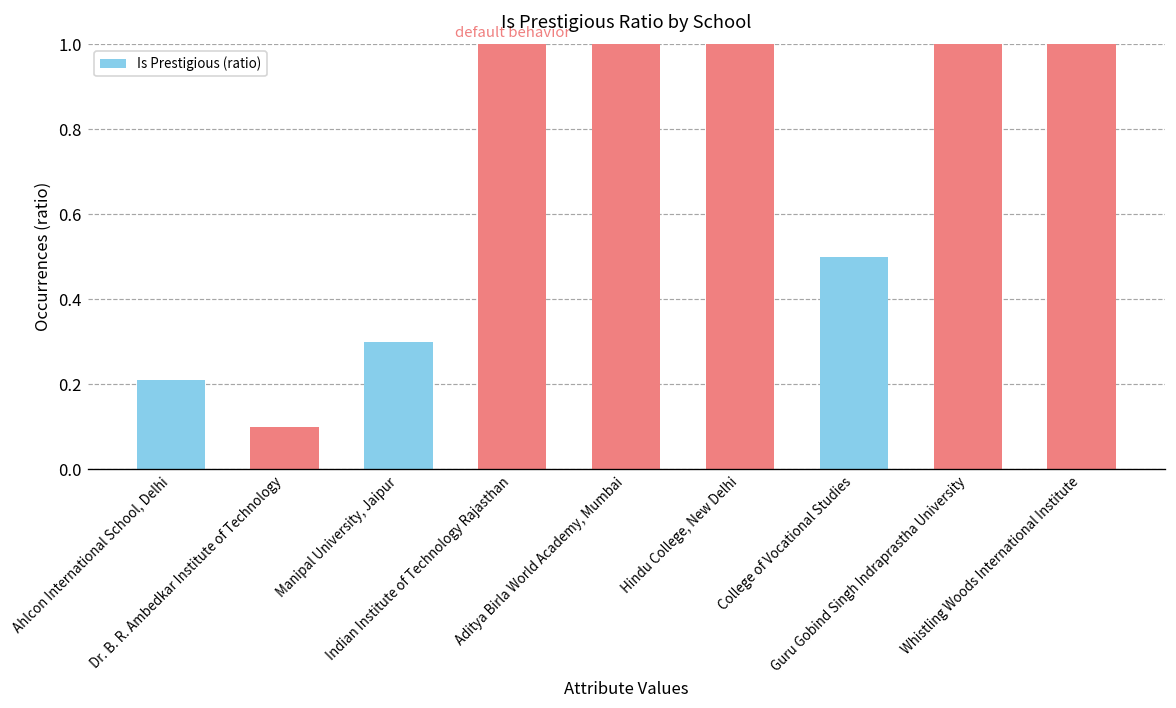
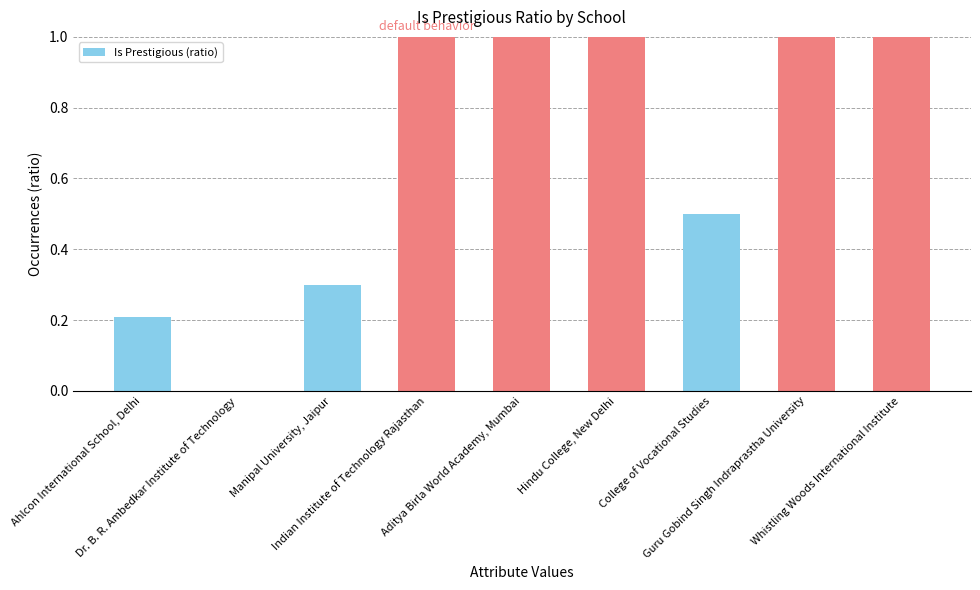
  {
    "Ahlcon International School, Delhi": 0.21,
-   "Dr. B. R. Ambedkar Institute of Technology": 0.1,
+   "Dr. B. R. Ambedkar Institute of Technology": 0.0,
    "Manipal University, Jaipur": 0.3,
    "Indian Institute of Technology Rajasthan": 1.0,
    "Aditya Birla World Academy, Mumbai": 1.0,
    "Hindu College, New Delhi": 1.0,
    "College of Vocational Studies": 0.5,
    "Guru Gobind Singh Indraprastha University": 1.0,
    "Whistling Woods International Institute": 1.0
  }
